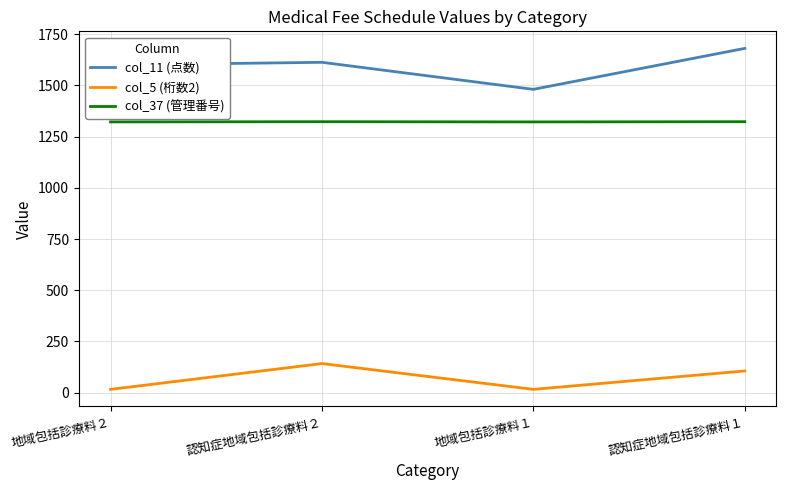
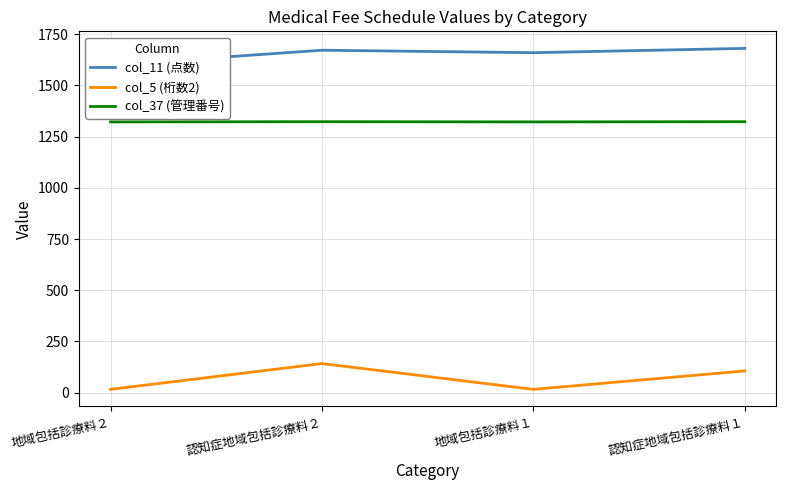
  {
    "col_11 (点数)": {
-     "認知症地域包括診療料２": 1610,
-     "地域包括診療料１": 1480,
+     "認知症地域包括診療料２": 1670,
+     "地域包括診療料１": 1660,
      "認知症地域包括診療料１": 1680
    },
    "col_5 (桁数2)": {
      "地域包括診療料２": 20,
      "認知症地域包括診療料２": 140,
      "地域包括診療料１": 20,
      "認知症地域包括診療料１": 110
    },
    "col_37 (管理番号)": {
      "地域包括診療料２": 1320,
      "認知症地域包括診療料２": 1320,
      "地域包括診療料１": 1320,
      "認知症地域包括診療料１": 1320
    }
  }
